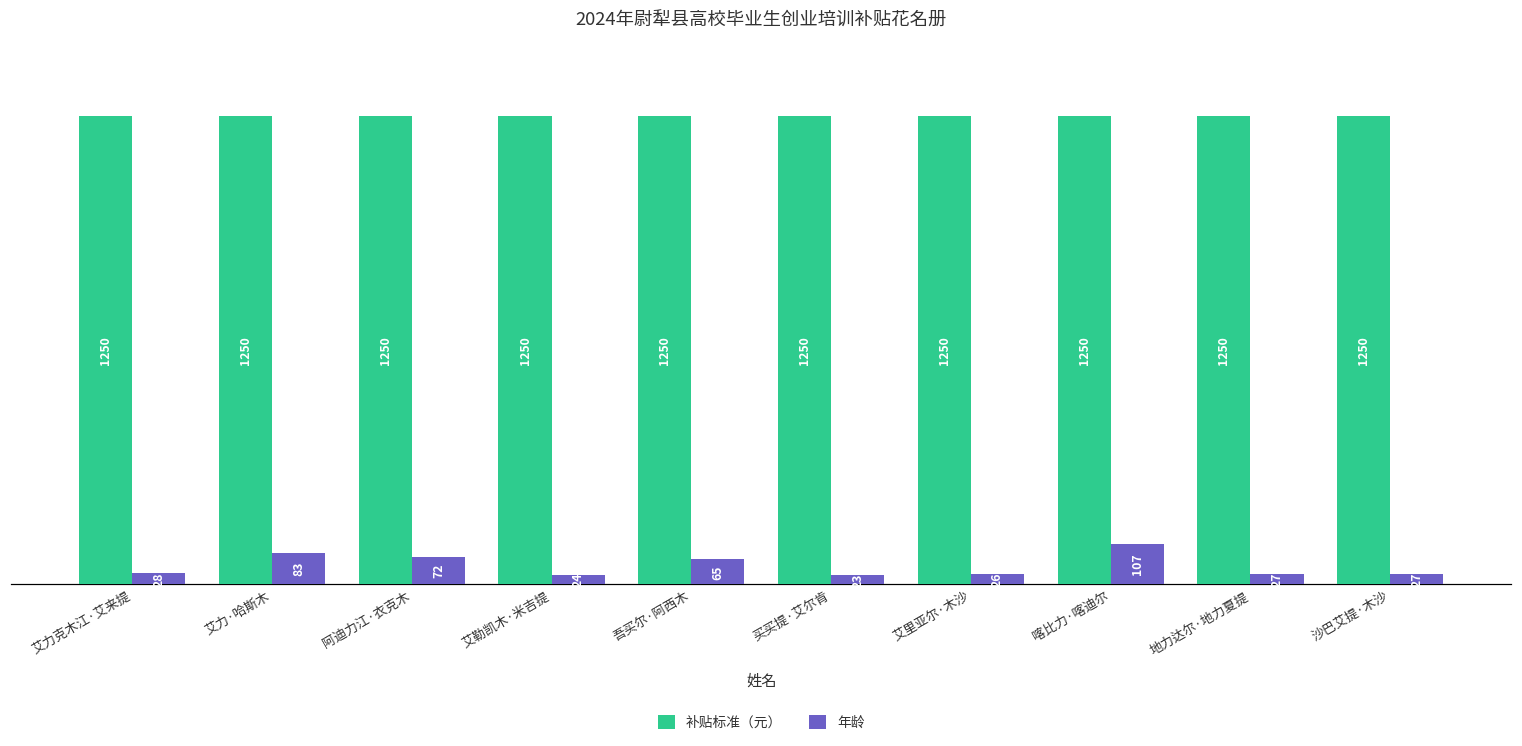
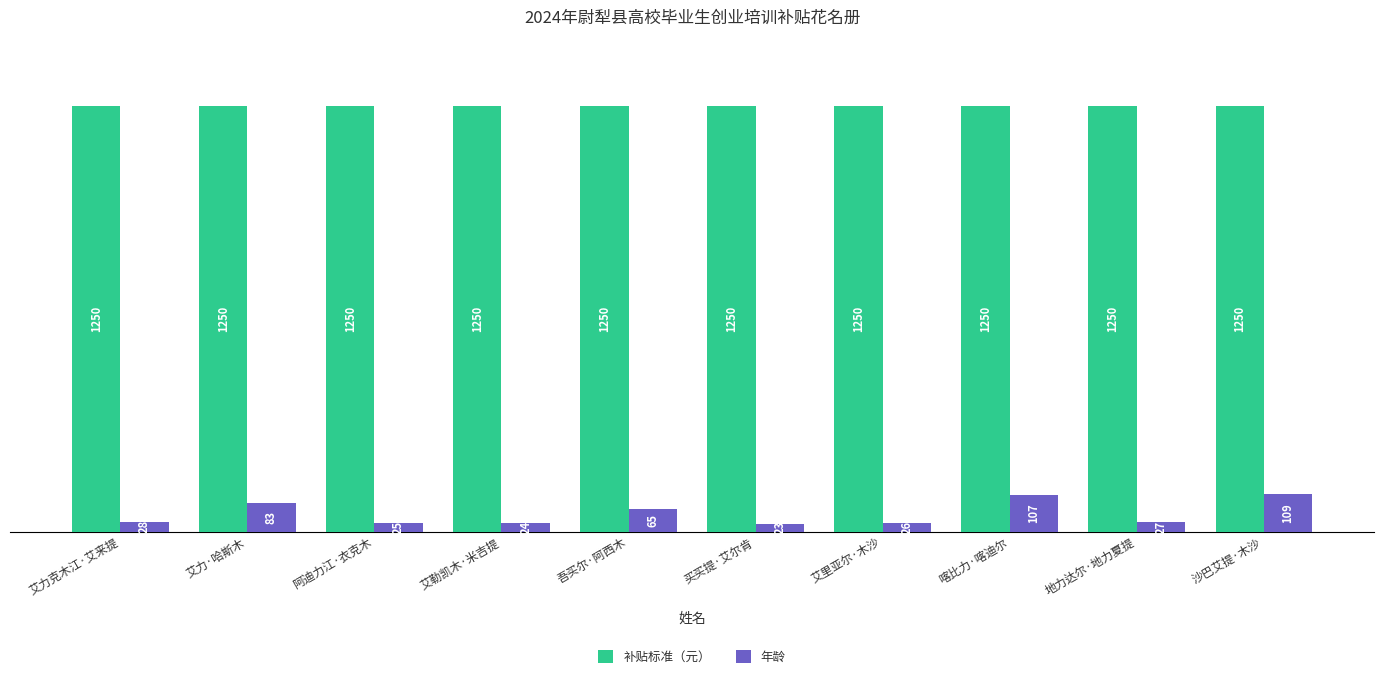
  {
    "补贴标准（元）": {
      "艾力克木江·艾来提": 1250,
      "艾力·哈斯木": 1250,
      "阿迪力江·衣克木": 1250,
      "艾勒凯木·米吉提": 1250,
      "吾买尔·阿西木": 1250,
      "买买提·艾尔肯": 1250,
      "艾里亚尔·木沙": 1250,
      "喀比力·喀迪尔": 1250,
      "地力达尔·地力夏提": 1250,
      "沙巴艾提·木沙": 1250
    },
    "年龄": {
      "艾力克木江·艾来提": 28,
      "艾力·哈斯木": 83,
-     "阿迪力江·衣克木": 72,
+     "阿迪力江·衣克木": 25,
      "艾勒凯木·米吉提": 24,
      "吾买尔·阿西木": 65,
      "买买提·艾尔肯": 23,
      "艾里亚尔·木沙": 26,
      "喀比力·喀迪尔": 107,
      "地力达尔·地力夏提": 27,
-     "沙巴艾提·木沙": 27
+     "沙巴艾提·木沙": 109
    }
  }
